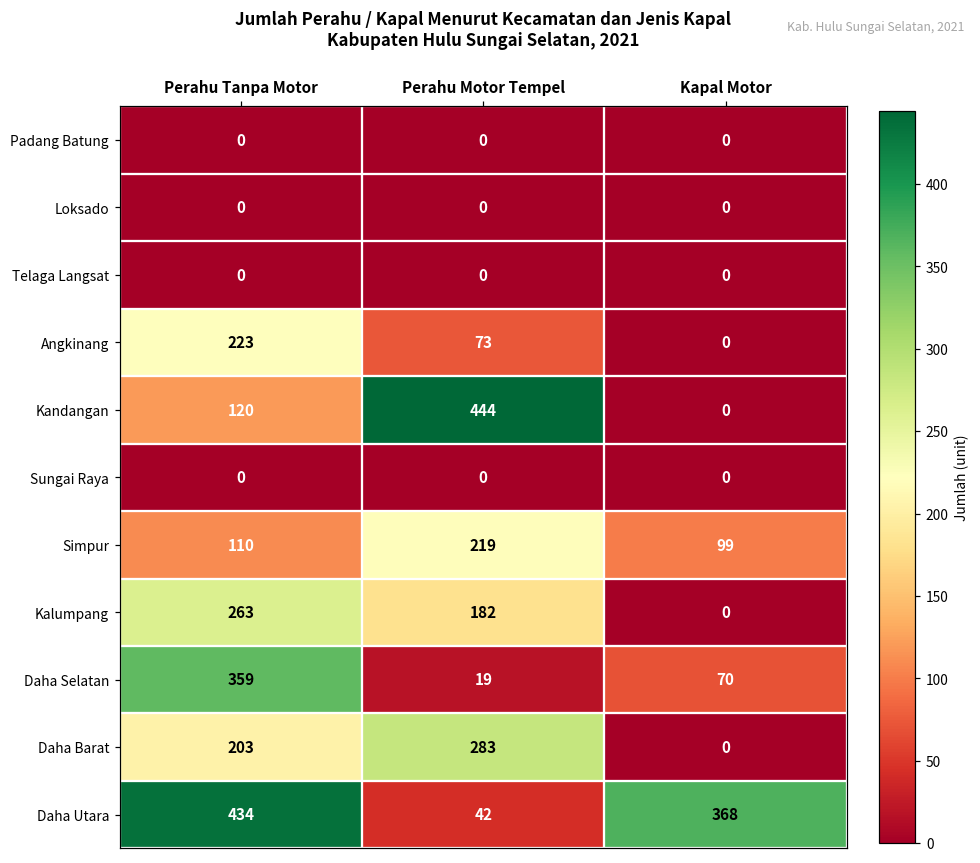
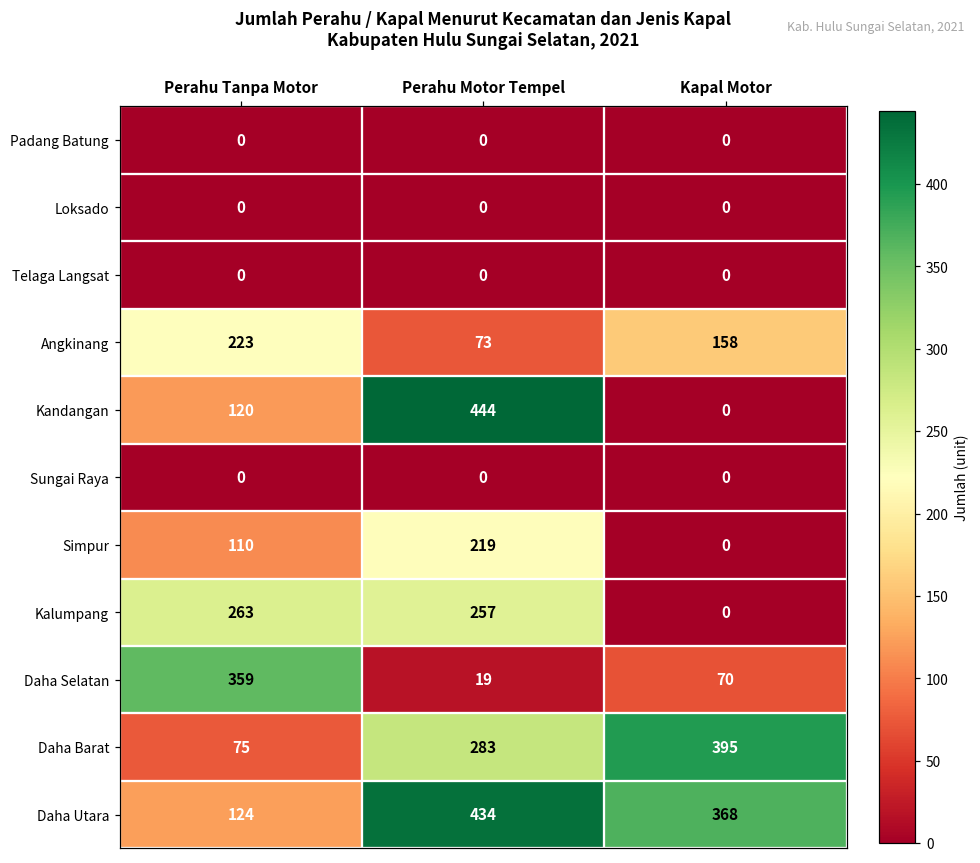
  {
    "Padang Batung": {
      "Perahu Tanpa Motor": 0,
      "Perahu Motor Tempel": 0,
      "Kapal Motor": 0
    },
    "Loksado": {
      "Perahu Tanpa Motor": 0,
      "Perahu Motor Tempel": 0,
      "Kapal Motor": 0
    },
    "Telaga Langsat": {
      "Perahu Tanpa Motor": 0,
      "Perahu Motor Tempel": 0,
      "Kapal Motor": 0
    },
    "Angkinang": {
      "Perahu Tanpa Motor": 223,
      "Perahu Motor Tempel": 73,
-     "Kapal Motor": 0
+     "Kapal Motor": 158
    },
    "Kandangan": {
      "Perahu Tanpa Motor": 120,
      "Perahu Motor Tempel": 444,
      "Kapal Motor": 0
    },
    "Sungai Raya": {
      "Perahu Tanpa Motor": 0,
      "Perahu Motor Tempel": 0,
      "Kapal Motor": 0
    },
    "Simpur": {
      "Perahu Tanpa Motor": 110,
      "Perahu Motor Tempel": 219,
-     "Kapal Motor": 99
+     "Kapal Motor": 0
    },
    "Kalumpang": {
      "Perahu Tanpa Motor": 263,
-     "Perahu Motor Tempel": 182,
+     "Perahu Motor Tempel": 257,
      "Kapal Motor": 0
    },
    "Daha Selatan": {
      "Perahu Tanpa Motor": 359,
      "Perahu Motor Tempel": 19,
      "Kapal Motor": 70
    },
    "Daha Barat": {
-     "Perahu Tanpa Motor": 203,
+     "Perahu Tanpa Motor": 75,
      "Perahu Motor Tempel": 283,
-     "Kapal Motor": 0
+     "Kapal Motor": 395
    },
    "Daha Utara": {
-     "Perahu Tanpa Motor": 434,
-     "Perahu Motor Tempel": 42,
+     "Perahu Tanpa Motor": 124,
+     "Perahu Motor Tempel": 434,
      "Kapal Motor": 368
    }
  }
